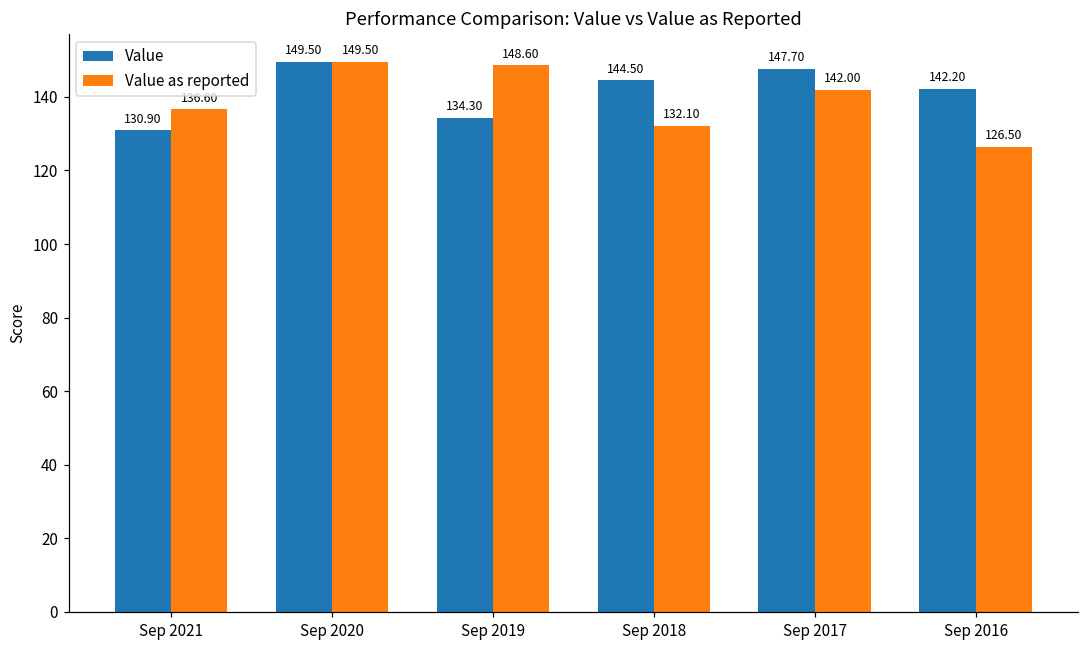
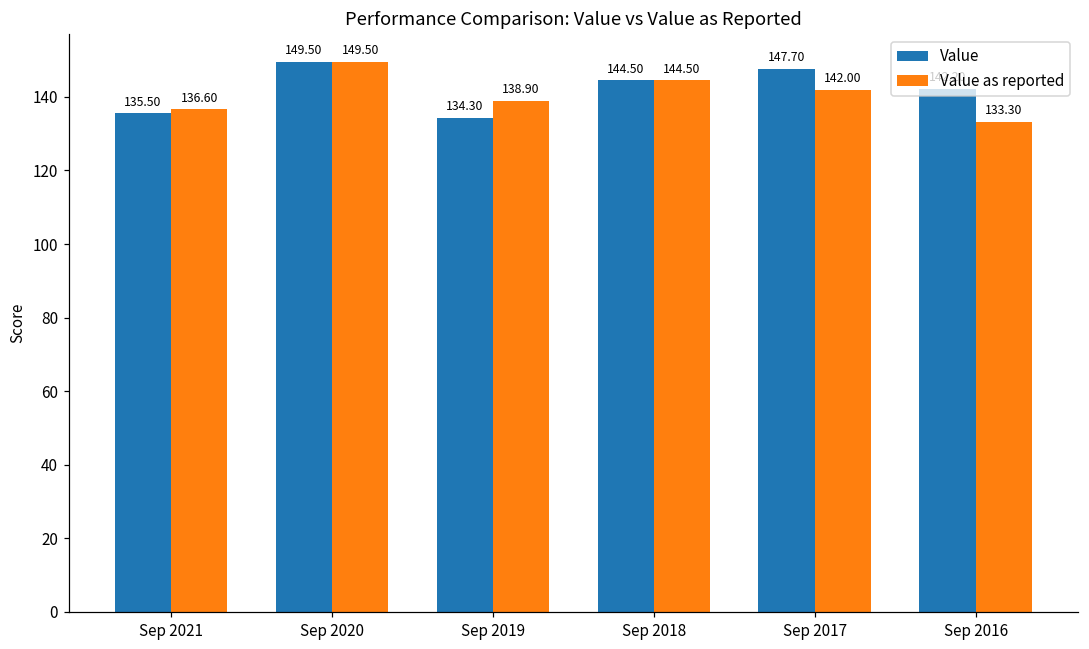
  {
    "Value": {
-     "Sep 2021": 130.90,
+     "Sep 2021": 135.50,
      "Sep 2020": 149.50,
      "Sep 2019": 134.30,
      "Sep 2018": 144.50,
      "Sep 2017": 147.70,
      "Sep 2016": 142.20
    },
    "Value as reported": {
      "Sep 2021": 136.60,
      "Sep 2020": 149.50,
-     "Sep 2019": 148.60,
-     "Sep 2018": 132.10,
+     "Sep 2019": 138.90,
+     "Sep 2018": 144.50,
      "Sep 2017": 142.00,
-     "Sep 2016": 126.50
+     "Sep 2016": 133.30
    }
  }
